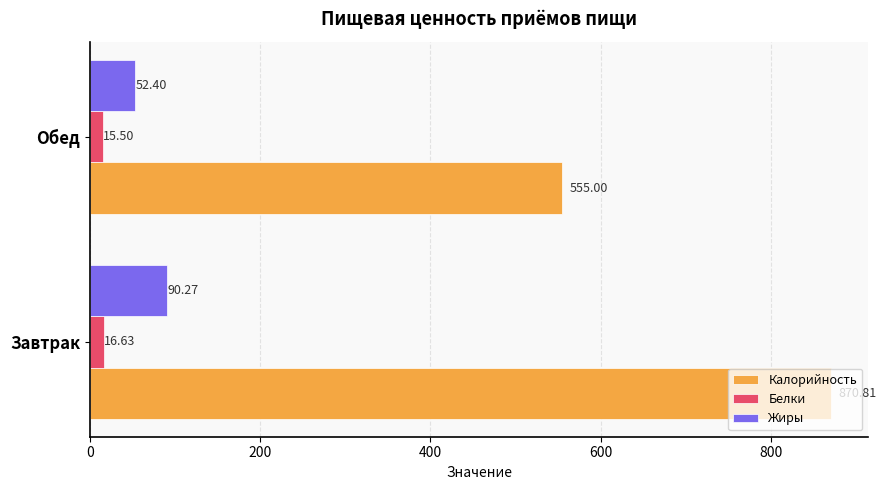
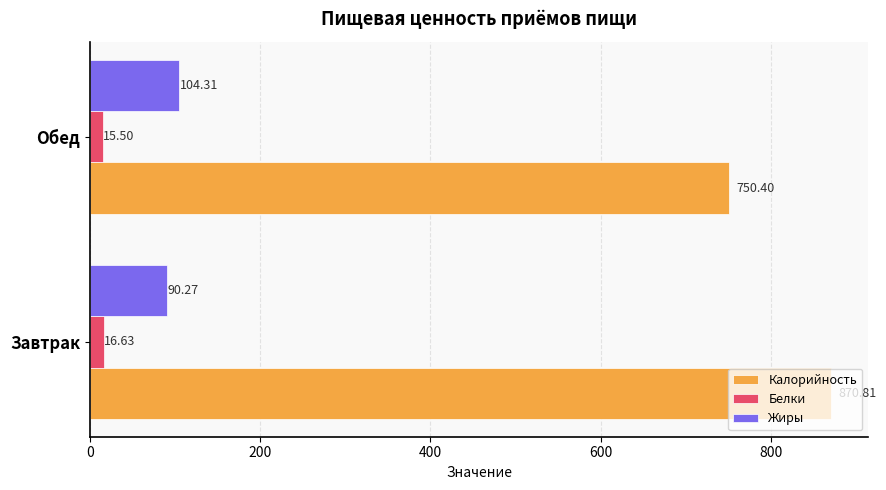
  {
    "Калорийность": {
-     "Обед": 555.00
+     "Обед": 750.40
    },
    "Белки": {
      "Обед": 15.50,
      "Завтрак": 16.63
    },
    "Жиры": {
-     "Обед": 52.40,
+     "Обед": 104.31,
      "Завтрак": 90.27
    }
  }
